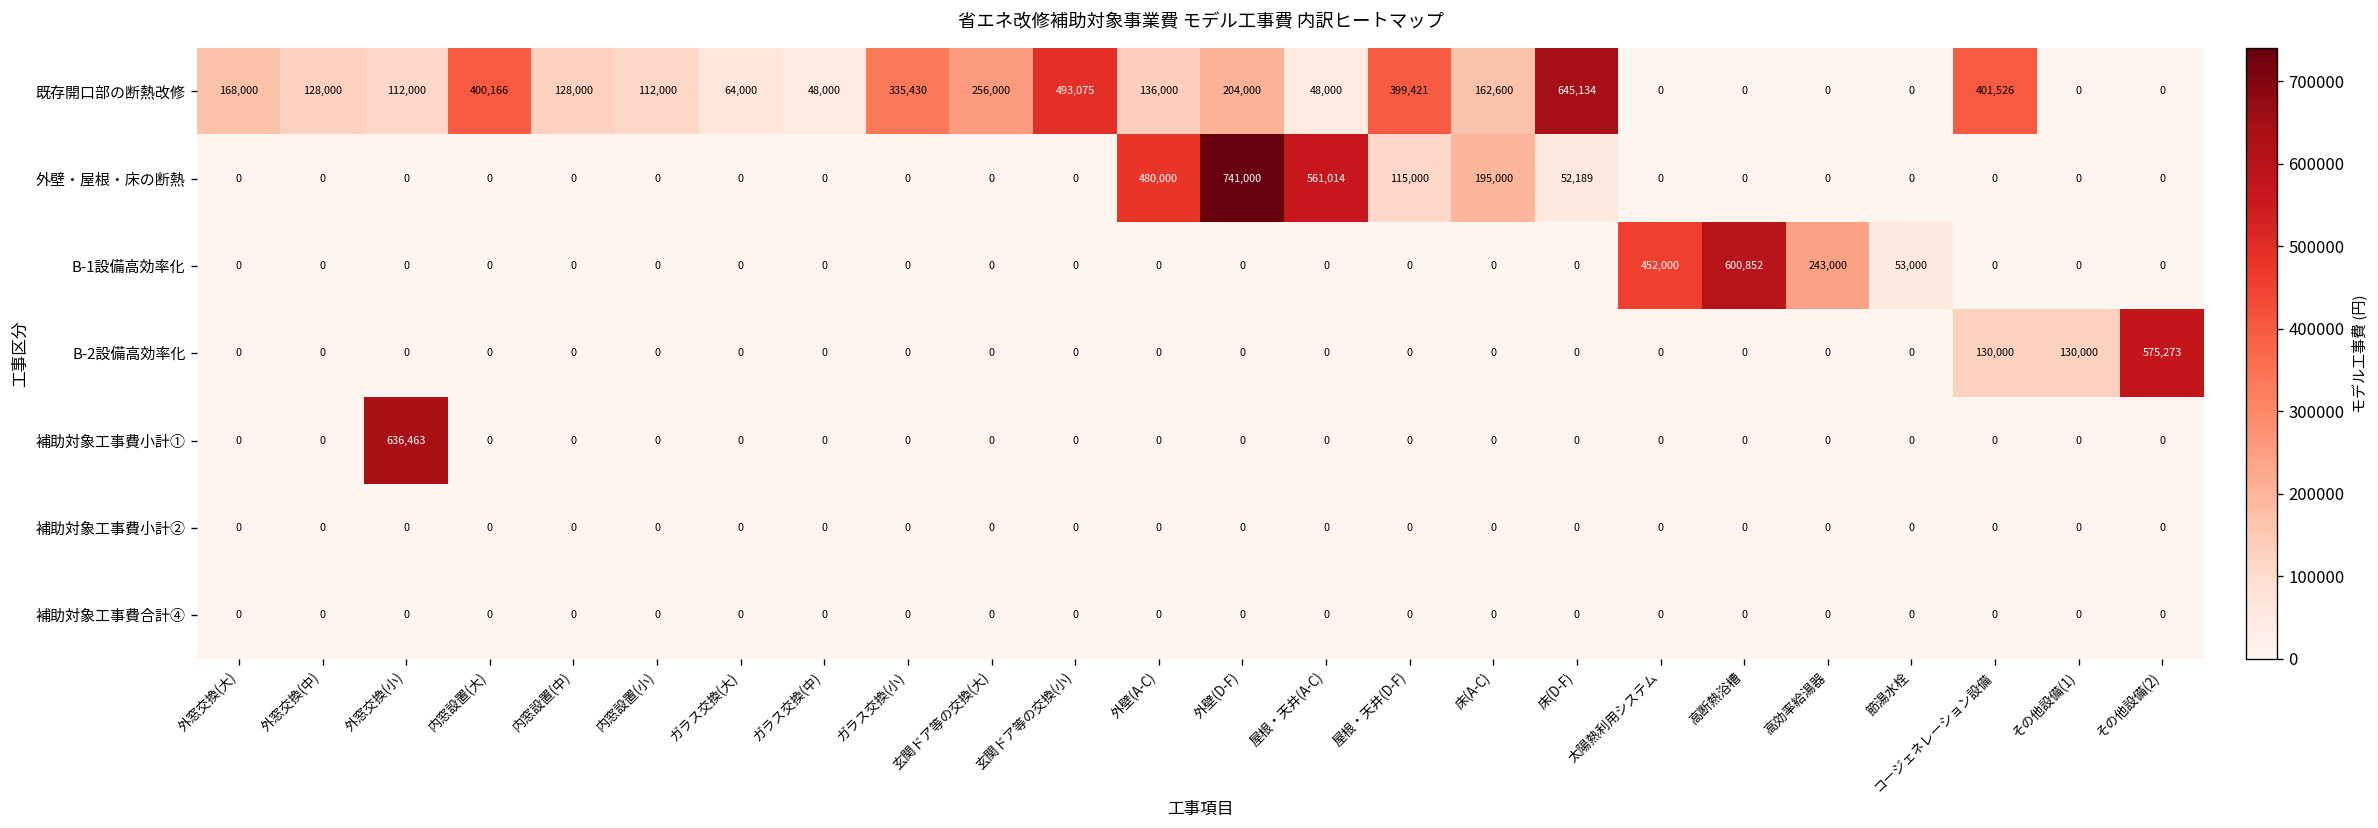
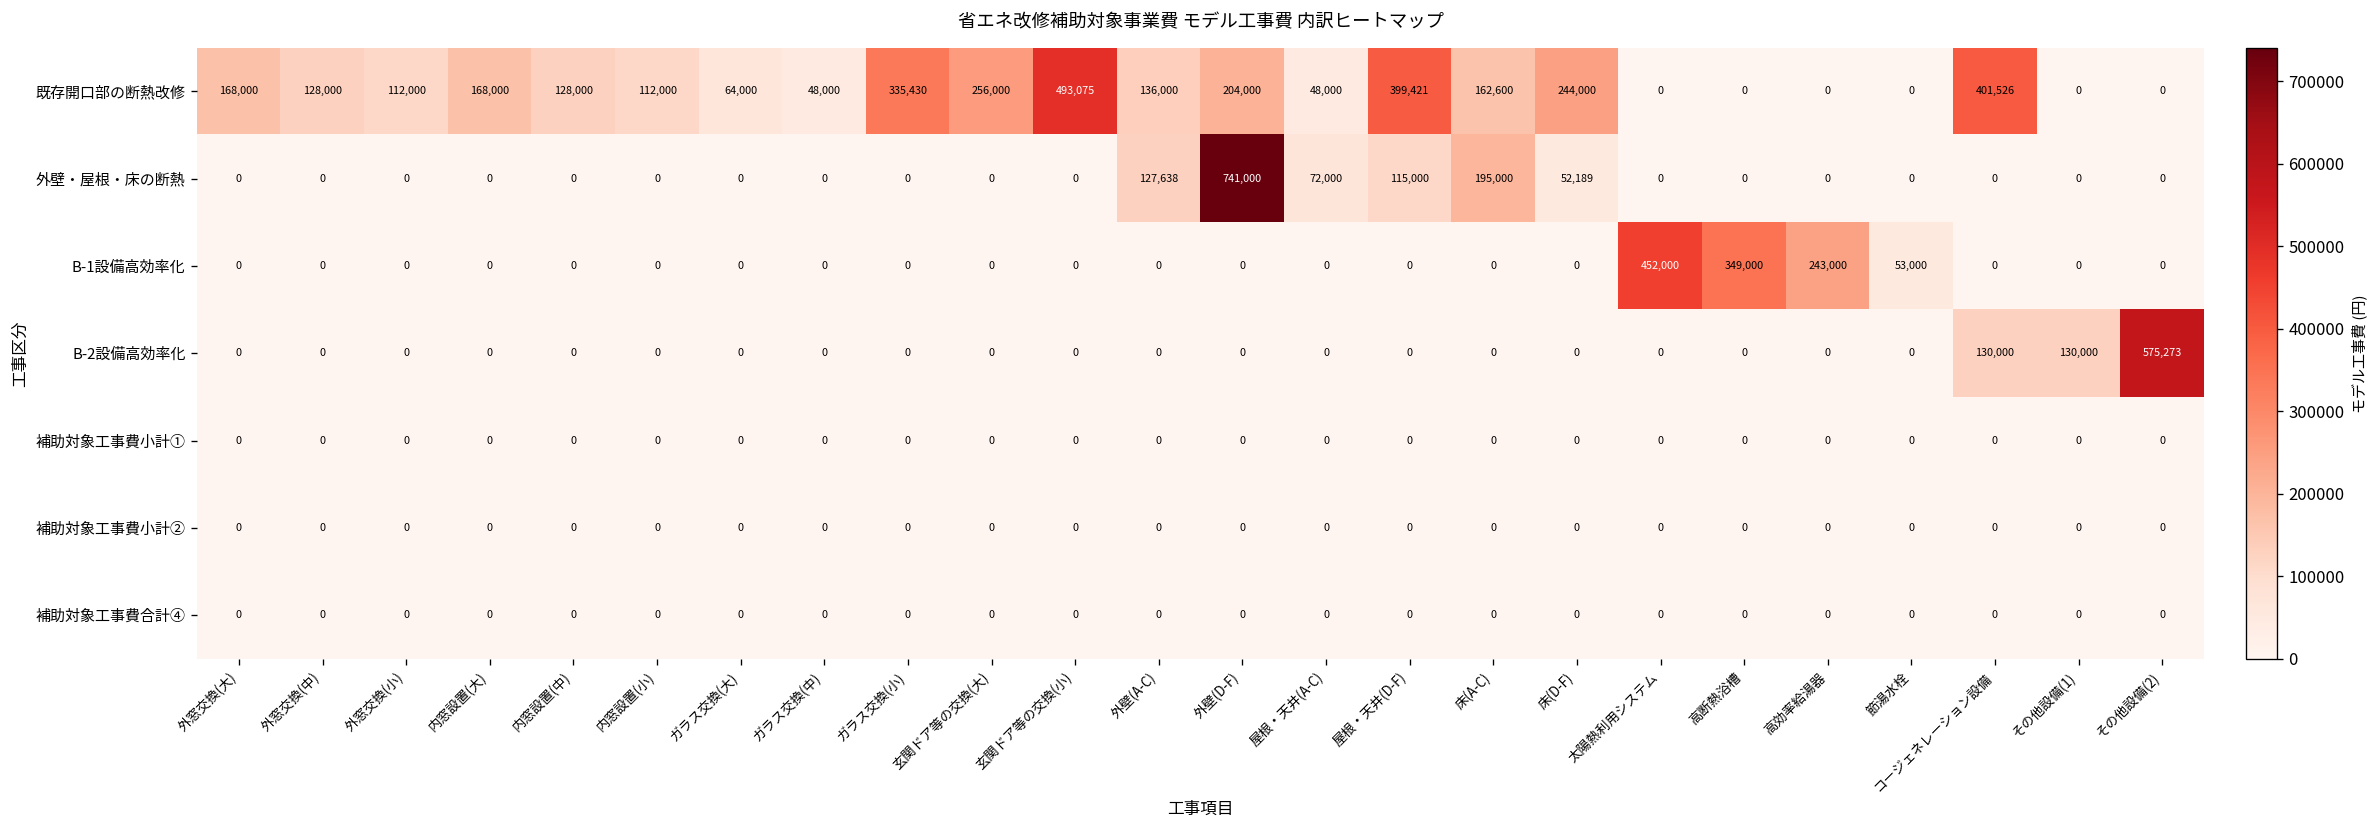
  {
    "既存開口部の断熱改修": {
      "外窓交換(大)": "168,000",
      "外窓交換(中)": "128,000",
      "外窓交換(小)": "112,000",
-     "内窓設置(大)": "400,166",
+     "内窓設置(大)": "168,000",
      "内窓設置(中)": "128,000",
      "内窓設置(小)": "112,000",
      "ガラス交換(大)": "64,000",
      "ガラス交換(中)": "48,000",
      "ガラス交換(小)": "335,430",
      "玄関ドア等の交換(大)": "256,000",
      "玄関ドア等の交換(小)": "493,075",
      "外壁(A-C)": "136,000",
      "外壁(D-F)": "204,000",
      "屋根・天井(A-C)": "48,000",
      "屋根・天井(D-F)": "399,421",
      "床(A-C)": "162,600",
-     "床(D-F)": "645,134",
+     "床(D-F)": "244,000",
      "太陽熱利用システム": "0",
      "高断熱浴槽": "0",
      "高効率給湯器": "0",
      "節湯水栓": "0",
      "コージェネレーション設備": "401,526",
      "その他設備(1)": "0",
      "その他設備(2)": "0"
    },
    "外壁・屋根・床の断熱": {
      "外窓交換(大)": "0",
      "外窓交換(中)": "0",
      "外窓交換(小)": "0",
      "内窓設置(大)": "0",
      "内窓設置(中)": "0",
      "内窓設置(小)": "0",
      "ガラス交換(大)": "0",
      "ガラス交換(中)": "0",
      "ガラス交換(小)": "0",
      "玄関ドア等の交換(大)": "0",
      "玄関ドア等の交換(小)": "0",
-     "外壁(A-C)": "480,000",
+     "外壁(A-C)": "127,638",
      "外壁(D-F)": "741,000",
-     "屋根・天井(A-C)": "561,014",
+     "屋根・天井(A-C)": "72,000",
      "屋根・天井(D-F)": "115,000",
      "床(A-C)": "195,000",
      "床(D-F)": "52,189",
      "太陽熱利用システム": "0",
      "高断熱浴槽": "0",
      "高効率給湯器": "0",
      "節湯水栓": "0",
      "コージェネレーション設備": "0",
      "その他設備(1)": "0",
      "その他設備(2)": "0"
    },
    "B-1設備高効率化": {
      "外窓交換(大)": "0",
      "外窓交換(中)": "0",
      "外窓交換(小)": "0",
      "内窓設置(大)": "0",
      "内窓設置(中)": "0",
      "内窓設置(小)": "0",
      "ガラス交換(大)": "0",
      "ガラス交換(中)": "0",
      "ガラス交換(小)": "0",
      "玄関ドア等の交換(大)": "0",
      "玄関ドア等の交換(小)": "0",
      "外壁(A-C)": "0",
      "外壁(D-F)": "0",
      "屋根・天井(A-C)": "0",
      "屋根・天井(D-F)": "0",
      "床(A-C)": "0",
      "床(D-F)": "0",
      "太陽熱利用システム": "452,000",
-     "高断熱浴槽": "600,852",
+     "高断熱浴槽": "349,000",
      "高効率給湯器": "243,000",
      "節湯水栓": "53,000",
      "コージェネレーション設備": "0",
      "その他設備(1)": "0",
      "その他設備(2)": "0"
    },
    "B-2設備高効率化": {
      "外窓交換(大)": "0",
      "外窓交換(中)": "0",
      "外窓交換(小)": "0",
      "内窓設置(大)": "0",
      "内窓設置(中)": "0",
      "内窓設置(小)": "0",
      "ガラス交換(大)": "0",
      "ガラス交換(中)": "0",
      "ガラス交換(小)": "0",
      "玄関ドア等の交換(大)": "0",
      "玄関ドア等の交換(小)": "0",
      "外壁(A-C)": "0",
      "外壁(D-F)": "0",
      "屋根・天井(A-C)": "0",
      "屋根・天井(D-F)": "0",
      "床(A-C)": "0",
      "床(D-F)": "0",
      "太陽熱利用システム": "0",
      "高断熱浴槽": "0",
      "高効率給湯器": "0",
      "節湯水栓": "0",
      "コージェネレーション設備": "130,000",
      "その他設備(1)": "130,000",
      "その他設備(2)": "575,273"
    },
    "補助対象工事費小計①": {
      "外窓交換(大)": "0",
      "外窓交換(中)": "0",
-     "外窓交換(小)": "636,463",
+     "外窓交換(小)": "0",
      "内窓設置(大)": "0",
      "内窓設置(中)": "0",
      "内窓設置(小)": "0",
      "ガラス交換(大)": "0",
      "ガラス交換(中)": "0",
      "ガラス交換(小)": "0",
      "玄関ドア等の交換(大)": "0",
      "玄関ドア等の交換(小)": "0",
      "外壁(A-C)": "0",
      "外壁(D-F)": "0",
      "屋根・天井(A-C)": "0",
      "屋根・天井(D-F)": "0",
      "床(A-C)": "0",
      "床(D-F)": "0",
      "太陽熱利用システム": "0",
      "高断熱浴槽": "0",
      "高効率給湯器": "0",
      "節湯水栓": "0",
      "コージェネレーション設備": "0",
      "その他設備(1)": "0",
      "その他設備(2)": "0"
    },
    "補助対象工事費小計②": {
      "外窓交換(大)": "0",
      "外窓交換(中)": "0",
      "外窓交換(小)": "0",
      "内窓設置(大)": "0",
      "内窓設置(中)": "0",
      "内窓設置(小)": "0",
      "ガラス交換(大)": "0",
      "ガラス交換(中)": "0",
      "ガラス交換(小)": "0",
      "玄関ドア等の交換(大)": "0",
      "玄関ドア等の交換(小)": "0",
      "外壁(A-C)": "0",
      "外壁(D-F)": "0",
      "屋根・天井(A-C)": "0",
      "屋根・天井(D-F)": "0",
      "床(A-C)": "0",
      "床(D-F)": "0",
      "太陽熱利用システム": "0",
      "高断熱浴槽": "0",
      "高効率給湯器": "0",
      "節湯水栓": "0",
      "コージェネレーション設備": "0",
      "その他設備(1)": "0",
      "その他設備(2)": "0"
    },
    "補助対象工事費合計④": {
      "外窓交換(大)": "0",
      "外窓交換(中)": "0",
      "外窓交換(小)": "0",
      "内窓設置(大)": "0",
      "内窓設置(中)": "0",
      "内窓設置(小)": "0",
      "ガラス交換(大)": "0",
      "ガラス交換(中)": "0",
      "ガラス交換(小)": "0",
      "玄関ドア等の交換(大)": "0",
      "玄関ドア等の交換(小)": "0",
      "外壁(A-C)": "0",
      "外壁(D-F)": "0",
      "屋根・天井(A-C)": "0",
      "屋根・天井(D-F)": "0",
      "床(A-C)": "0",
      "床(D-F)": "0",
      "太陽熱利用システム": "0",
      "高断熱浴槽": "0",
      "高効率給湯器": "0",
      "節湯水栓": "0",
      "コージェネレーション設備": "0",
      "その他設備(1)": "0",
      "その他設備(2)": "0"
    }
  }
